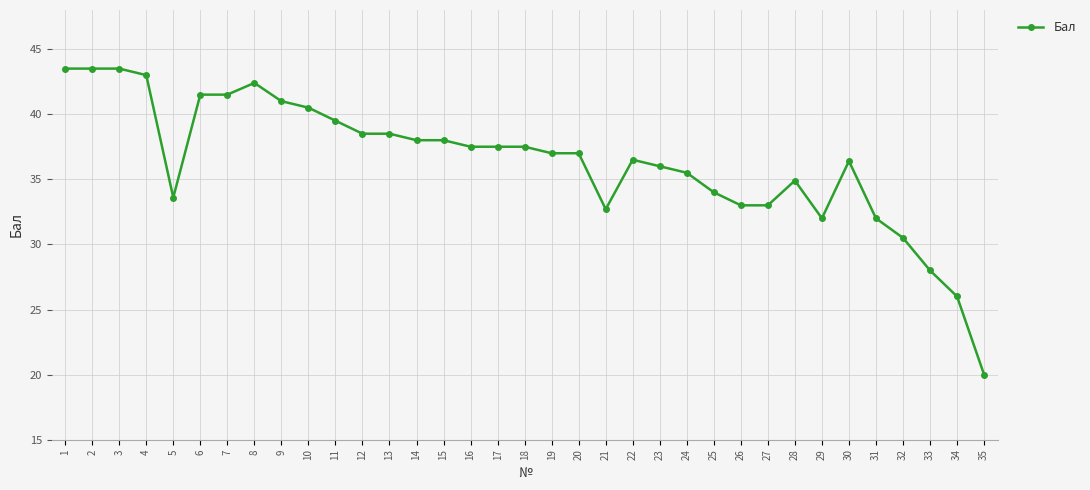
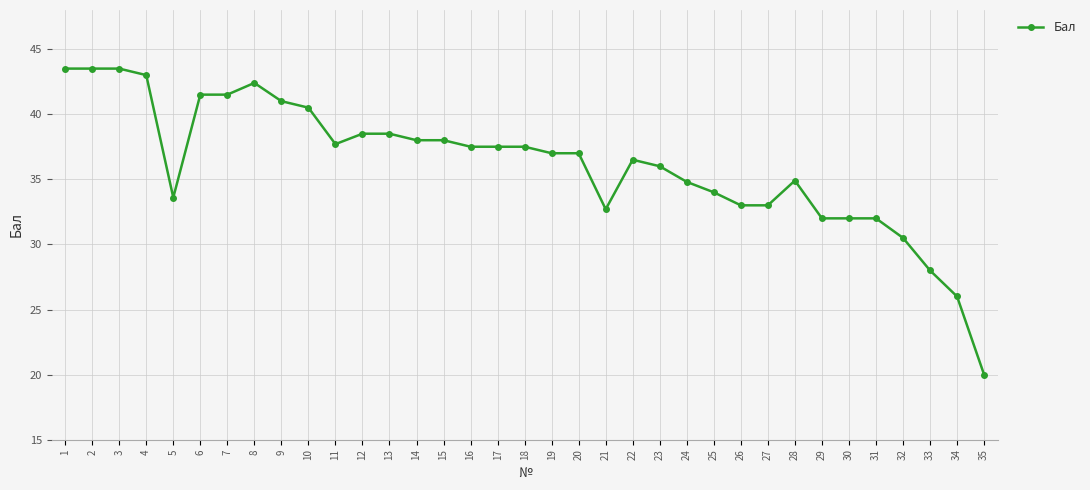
  {
    "1": 43.5,
    "2": 43.5,
    "3": 43.5,
    "4": 43.0,
    "5": 33.6,
    "6": 41.5,
    "7": 41.5,
    "8": 42.4,
    "9": 41.0,
    "10": 40.5,
-   "11": 39.5,
+   "11": 37.7,
    "12": 38.5,
    "13": 38.5,
    "14": 38.0,
    "15": 38.0,
    "16": 37.5,
    "17": 37.5,
    "18": 37.5,
    "19": 37.0,
    "20": 37.0,
    "21": 32.7,
    "22": 36.5,
    "23": 36.0,
-   "24": 35.5,
+   "24": 34.8,
    "25": 34.0,
    "26": 33.0,
    "27": 33.0,
    "28": 34.9,
    "29": 32.0,
-   "30": 36.4,
+   "30": 32.0,
    "31": 32.0,
    "32": 30.5,
    "33": 28.0,
    "34": 26.0,
    "35": 20.0
  }
